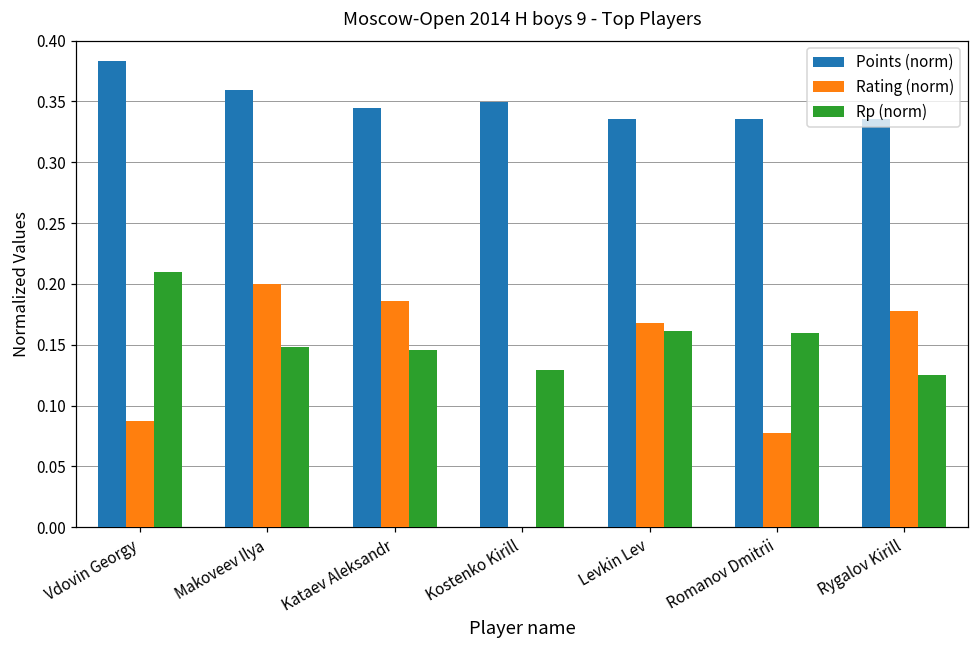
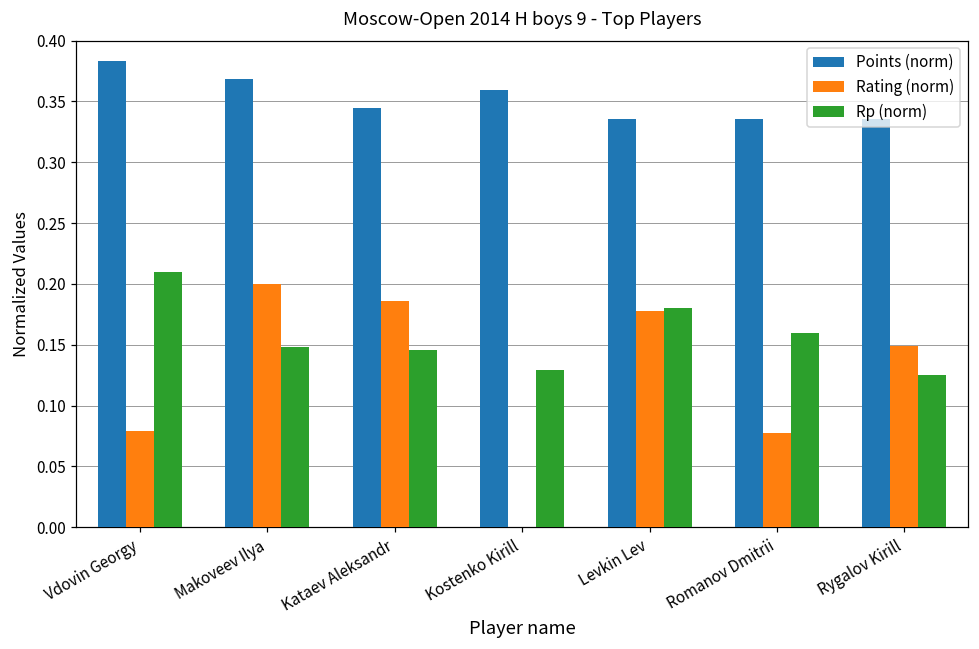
  {
    "Points (norm)": {
      "Vdovin Georgy": 0.383,
-     "Makoveev Ilya": 0.359,
+     "Makoveev Ilya": 0.369,
      "Kataev Aleksandr": 0.345,
-     "Kostenko Kirill": 0.349,
+     "Kostenko Kirill": 0.359,
      "Levkin Lev": 0.335,
      "Romanov Dmitrii": 0.335
    },
    "Rating (norm)": {
-     "Vdovin Georgy": 0.087,
+     "Vdovin Georgy": 0.079,
      "Makoveev Ilya": 0.200,
      "Kataev Aleksandr": 0.186,
      "Kostenko Kirill": 0.000,
-     "Levkin Lev": 0.168,
+     "Levkin Lev": 0.178,
      "Romanov Dmitrii": 0.078,
-     "Rygalov Kirill": 0.177
+     "Rygalov Kirill": 0.149
    },
    "Rp (norm)": {
      "Vdovin Georgy": 0.210,
      "Makoveev Ilya": 0.148,
      "Kataev Aleksandr": 0.146,
      "Kostenko Kirill": 0.130,
-     "Levkin Lev": 0.161,
+     "Levkin Lev": 0.180,
      "Romanov Dmitrii": 0.159,
      "Rygalov Kirill": 0.125
    }
  }
